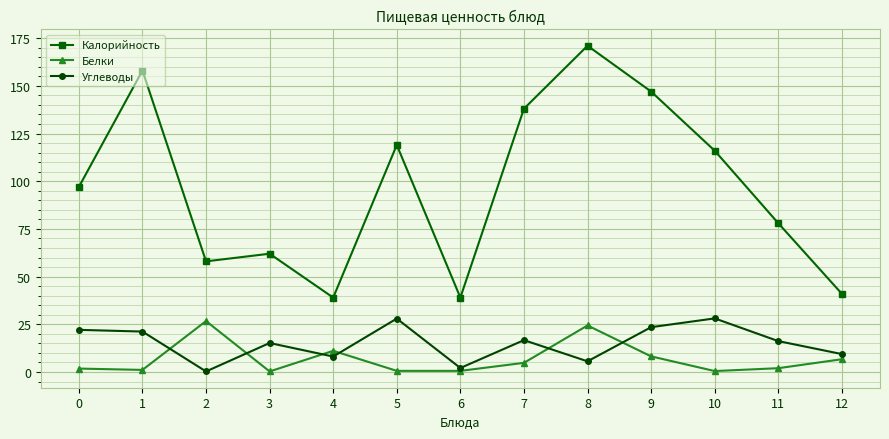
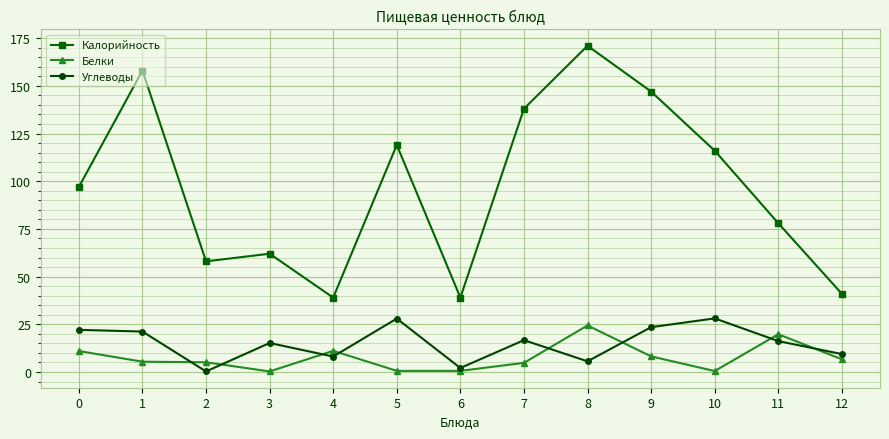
  {
    "Белки": {
-     "0": 2,
-     "1": 1,
-     "2": 27,
+     "0": 11,
+     "1": 5,
+     "2": 5,
      "3": 0,
      "4": 11,
      "5": 1,
      "6": 1,
      "7": 5,
      "8": 24,
      "9": 8,
      "10": 1,
-     "11": 2,
+     "11": 20,
      "12": 7
    }
  }
